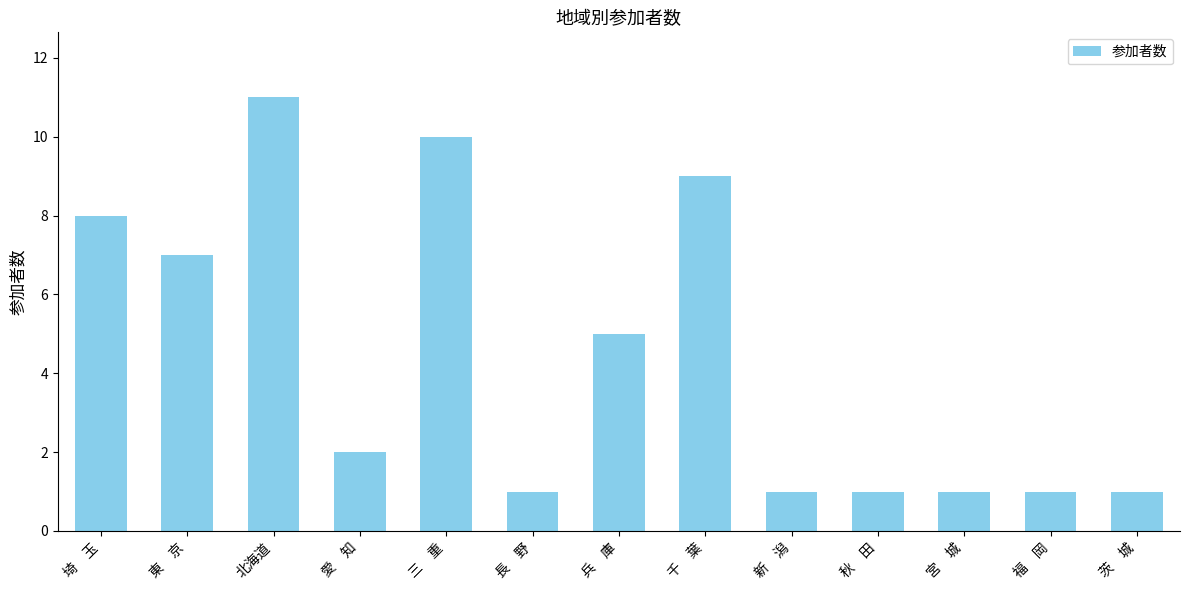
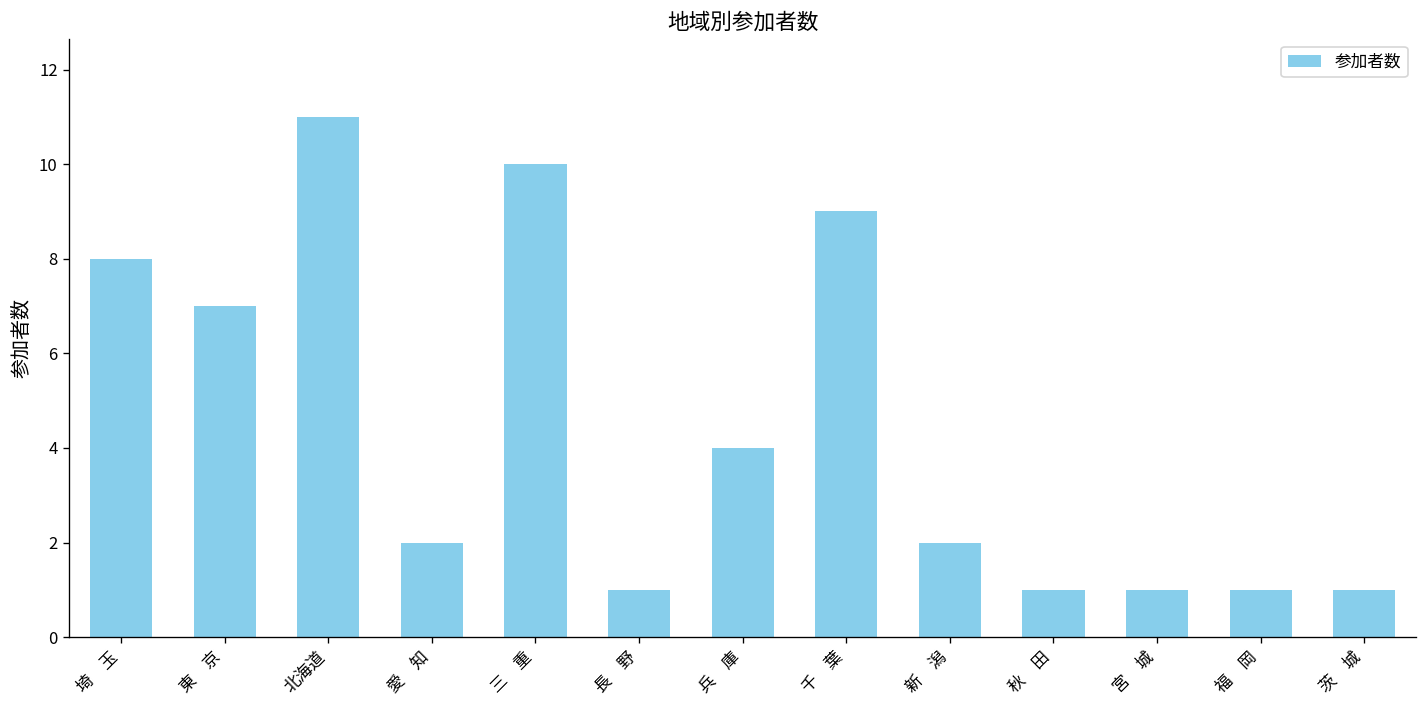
  {
    "埼 玉": 8,
    "東 京": 7,
    "北海道": 11,
    "愛 知": 2,
    "三 重": 10,
    "長 野": 1,
-   "兵 庫": 5,
+   "兵 庫": 4,
    "千 葉": 9,
-   "新 潟": 1,
+   "新 潟": 2,
    "秋 田": 1,
    "宮 城": 1,
    "福 岡": 1,
    "茨 城": 1
  }
